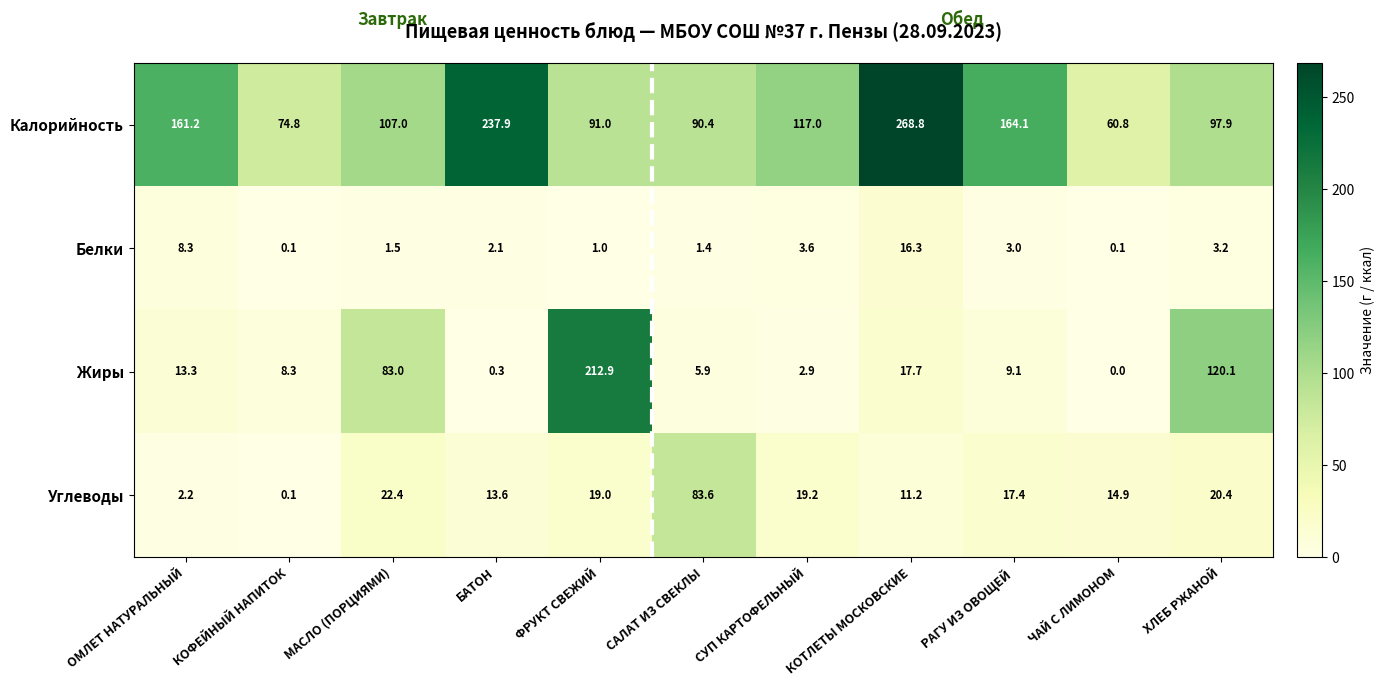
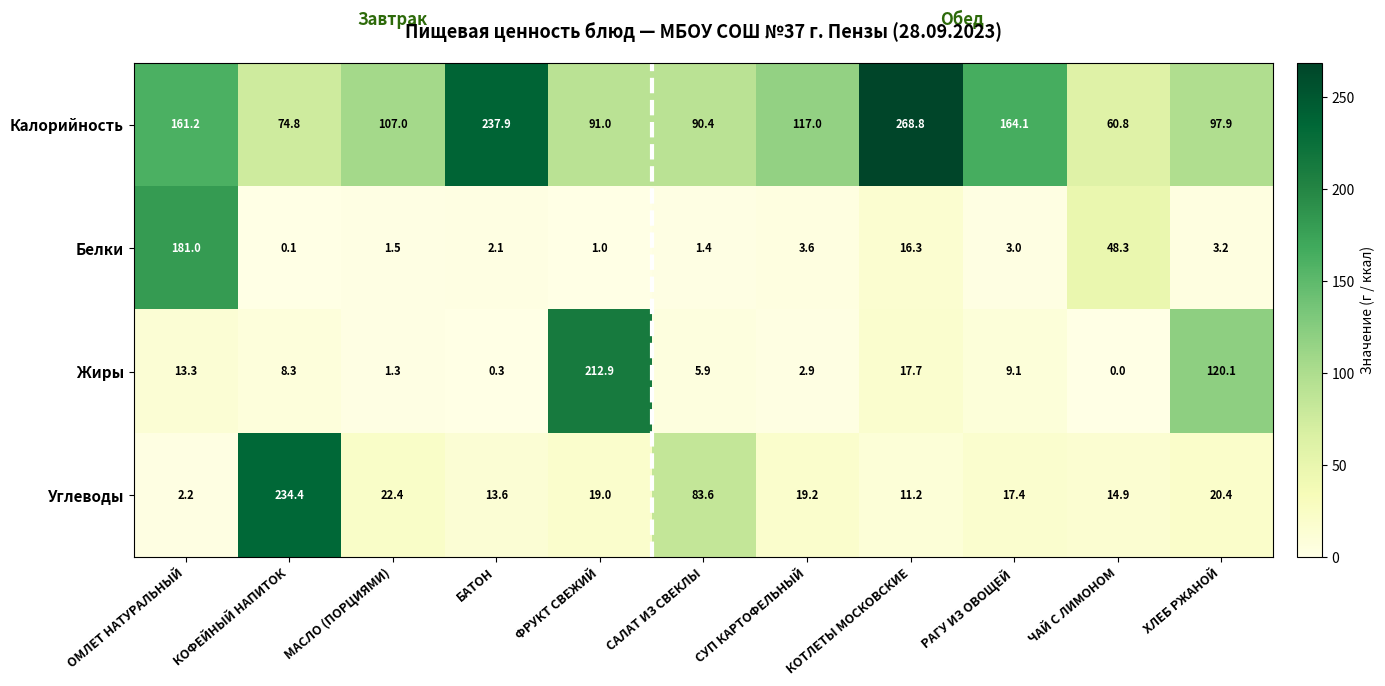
  {
    "Калорийность": {
      "ОМЛЕТ НАТУРАЛЬНЫЙ": 161.2,
      "КОФЕЙНЫЙ НАПИТОК": 74.8,
      "МАСЛО (ПОРЦИЯМИ)": 107.0,
      "БАТОН": 237.9,
      "ФРУКТ СВЕЖИЙ": 91.0,
      "САЛАТ ИЗ СВЕКЛЫ": 90.4,
      "СУП КАРТОФЕЛЬНЫЙ": 117.0,
      "КОТЛЕТЫ МОСКОВСКИЕ": 268.8,
      "РАГУ ИЗ ОВОЩЕЙ": 164.1,
      "ЧАЙ С ЛИМОНОМ": 60.8,
      "ХЛЕБ РЖАНОЙ": 97.9
    },
    "Белки": {
-     "ОМЛЕТ НАТУРАЛЬНЫЙ": 8.3,
+     "ОМЛЕТ НАТУРАЛЬНЫЙ": 181.0,
      "КОФЕЙНЫЙ НАПИТОК": 0.1,
      "МАСЛО (ПОРЦИЯМИ)": 1.5,
      "БАТОН": 2.1,
      "ФРУКТ СВЕЖИЙ": 1.0,
      "САЛАТ ИЗ СВЕКЛЫ": 1.4,
      "СУП КАРТОФЕЛЬНЫЙ": 3.6,
      "КОТЛЕТЫ МОСКОВСКИЕ": 16.3,
      "РАГУ ИЗ ОВОЩЕЙ": 3.0,
-     "ЧАЙ С ЛИМОНОМ": 0.1,
+     "ЧАЙ С ЛИМОНОМ": 48.3,
      "ХЛЕБ РЖАНОЙ": 3.2
    },
    "Жиры": {
      "ОМЛЕТ НАТУРАЛЬНЫЙ": 13.3,
      "КОФЕЙНЫЙ НАПИТОК": 8.3,
-     "МАСЛО (ПОРЦИЯМИ)": 83.0,
+     "МАСЛО (ПОРЦИЯМИ)": 1.3,
      "БАТОН": 0.3,
      "ФРУКТ СВЕЖИЙ": 212.9,
      "САЛАТ ИЗ СВЕКЛЫ": 5.9,
      "СУП КАРТОФЕЛЬНЫЙ": 2.9,
      "КОТЛЕТЫ МОСКОВСКИЕ": 17.7,
      "РАГУ ИЗ ОВОЩЕЙ": 9.1,
      "ЧАЙ С ЛИМОНОМ": 0.0,
      "ХЛЕБ РЖАНОЙ": 120.1
    },
    "Углеводы": {
      "ОМЛЕТ НАТУРАЛЬНЫЙ": 2.2,
-     "КОФЕЙНЫЙ НАПИТОК": 0.1,
+     "КОФЕЙНЫЙ НАПИТОК": 234.4,
      "МАСЛО (ПОРЦИЯМИ)": 22.4,
      "БАТОН": 13.6,
      "ФРУКТ СВЕЖИЙ": 19.0,
      "САЛАТ ИЗ СВЕКЛЫ": 83.6,
      "СУП КАРТОФЕЛЬНЫЙ": 19.2,
      "КОТЛЕТЫ МОСКОВСКИЕ": 11.2,
      "РАГУ ИЗ ОВОЩЕЙ": 17.4,
      "ЧАЙ С ЛИМОНОМ": 14.9,
      "ХЛЕБ РЖАНОЙ": 20.4
    }
  }
